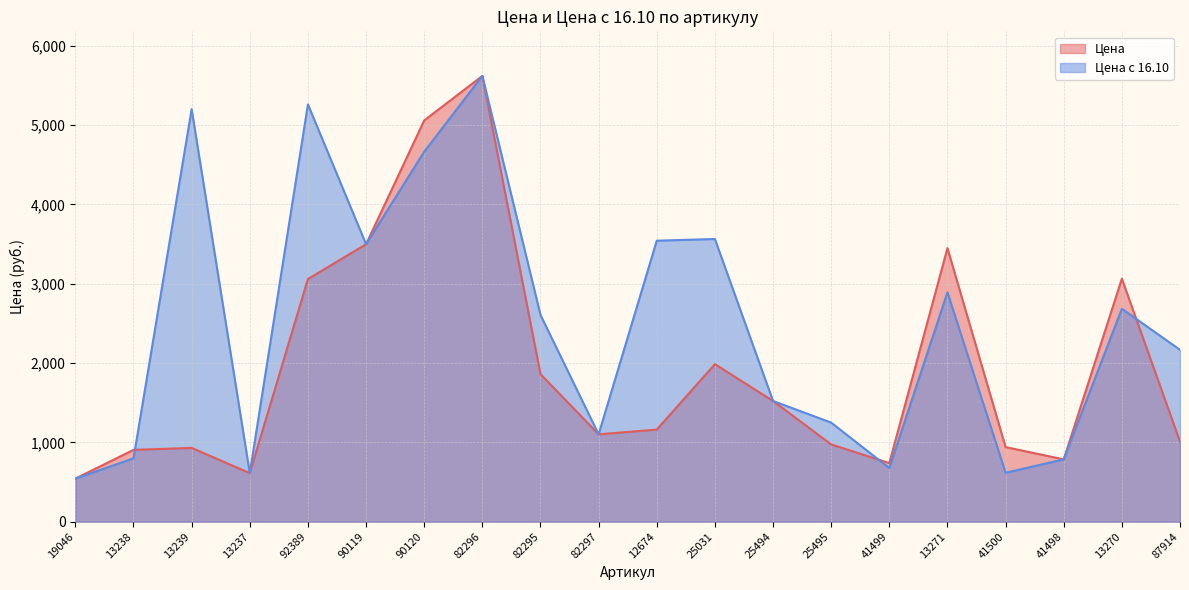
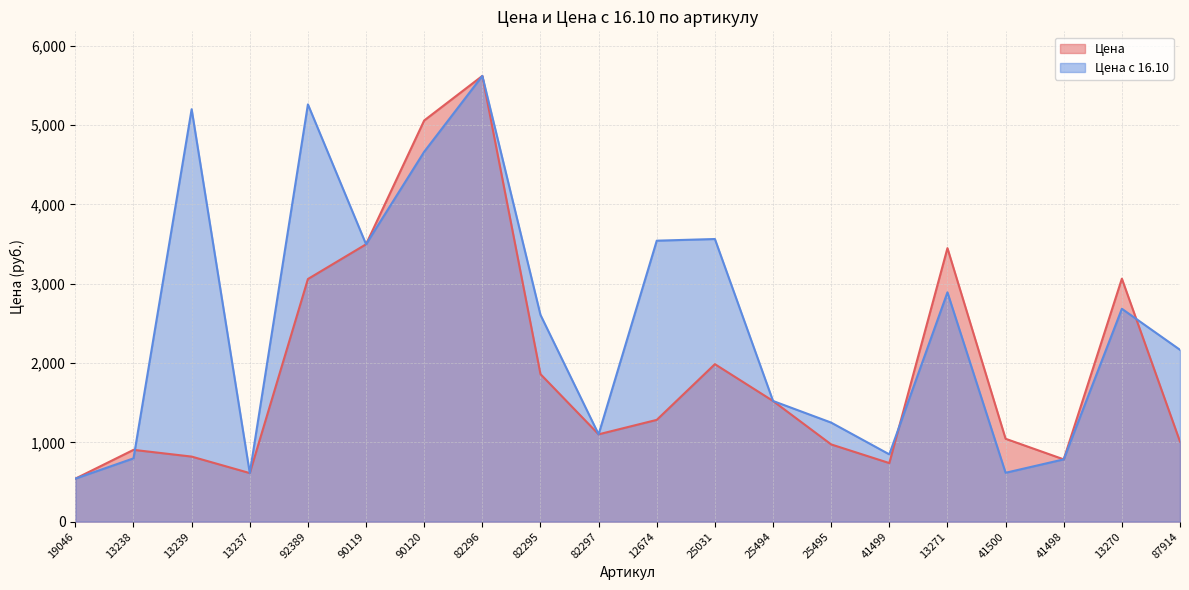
  {
    "Цена": {
      "13238": "900",
-     "13239": "900",
+     "13239": "800",
      "92389": "3,100",
      "90120": "5,100",
      "82295": "1,900",
-     "12674": "1,200",
+     "12674": "1,300",
      "25031": "2,000",
      "25495": "1,000",
      "41499": "700",
      "13271": "3,400",
-     "41500": "900",
+     "41500": "1,000",
      "13270": "3,100",
      "87914": "1,000"
    },
    "Цена с 16.10": {
      "13238": "800",
      "13239": "5,200",
      "92389": "5,300",
      "90120": "4,700",
      "82295": "2,600",
      "12674": "3,500",
      "25031": "3,600",
      "25495": "1,200",
-     "41499": "700",
+     "41499": "800",
      "13271": "2,900",
      "41500": "600",
      "13270": "2,700",
      "87914": "2,200"
    }
  }
